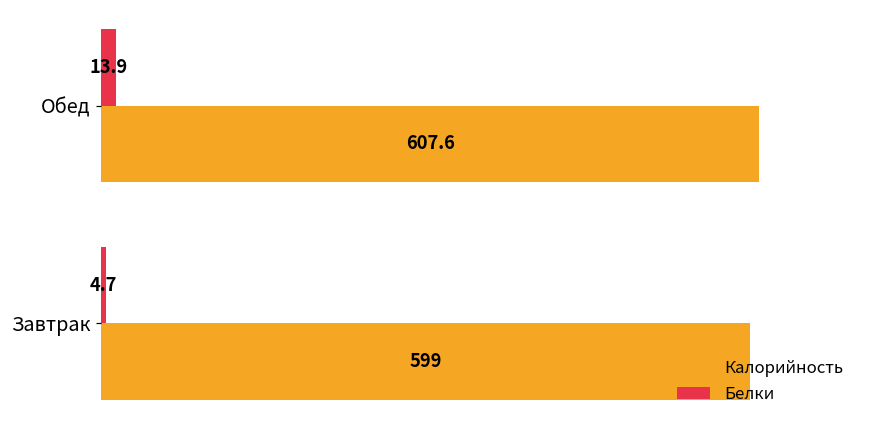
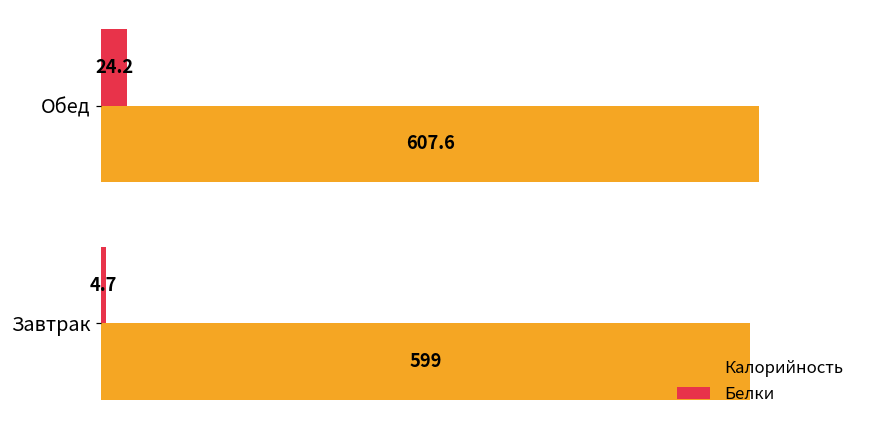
  {
    "Калорийность": {
      "Обед": 607.6,
      "Завтрак": 599
    },
    "Белки": {
-     "Обед": 13.9,
+     "Обед": 24.2,
      "Завтрак": 4.7
    }
  }
